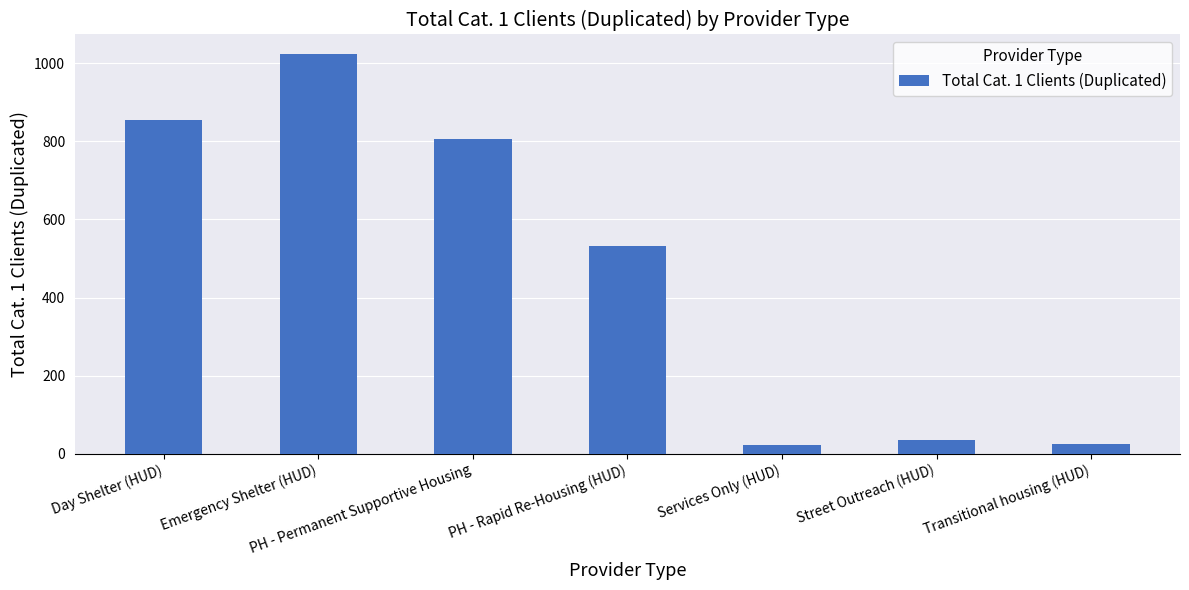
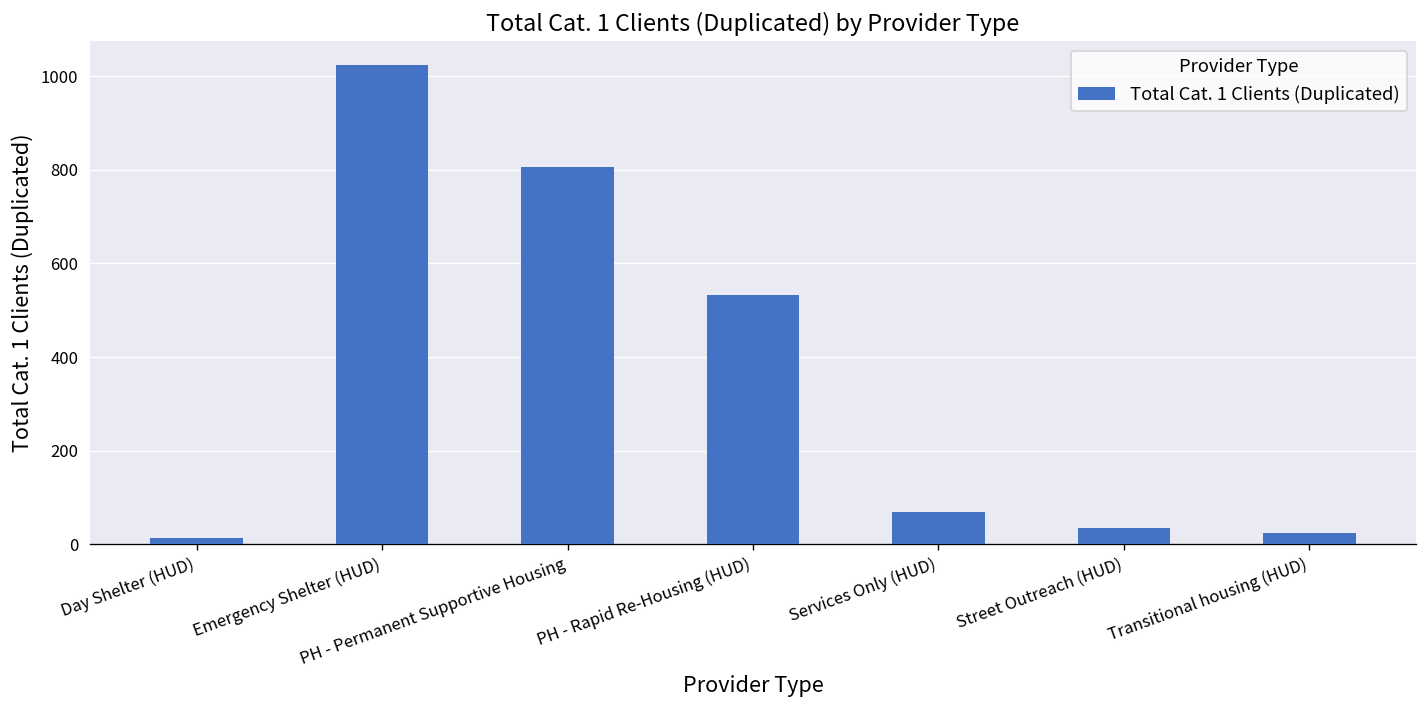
  {
-   "Day Shelter (HUD)": 850,
+   "Day Shelter (HUD)": 10,
    "Emergency Shelter (HUD)": 1020,
    "PH - Permanent Supportive Housing": 810,
    "PH - Rapid Re-Housing (HUD)": 530,
-   "Services Only (HUD)": 20,
+   "Services Only (HUD)": 70,
    "Street Outreach (HUD)": 40,
    "Transitional housing (HUD)": 20
  }
